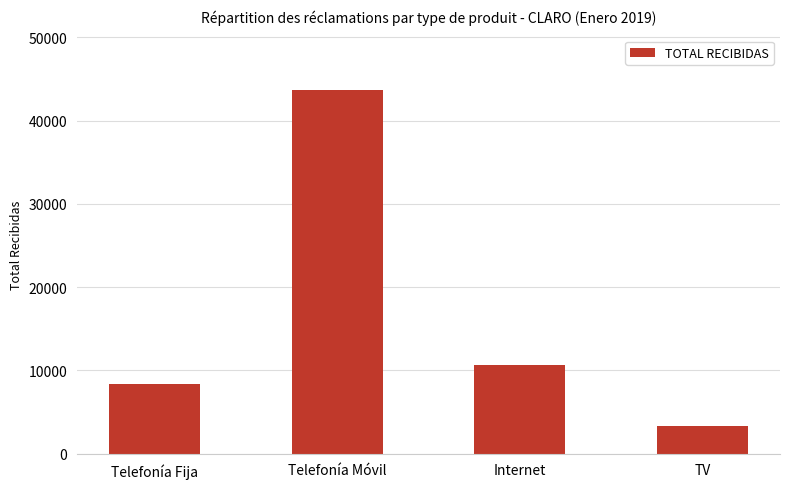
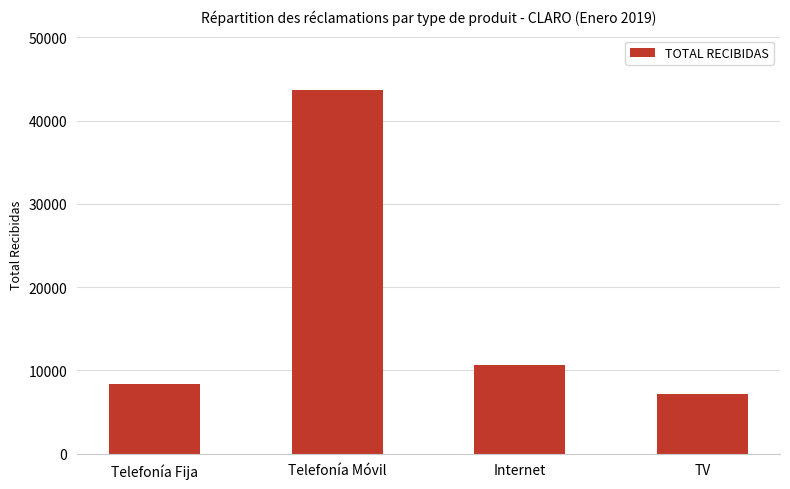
  {
    "Telefonía Fija": 8000,
    "Telefonía Móvil": 44000,
    "Internet": 11000,
-   "TV": 3000
+   "TV": 7000
  }
